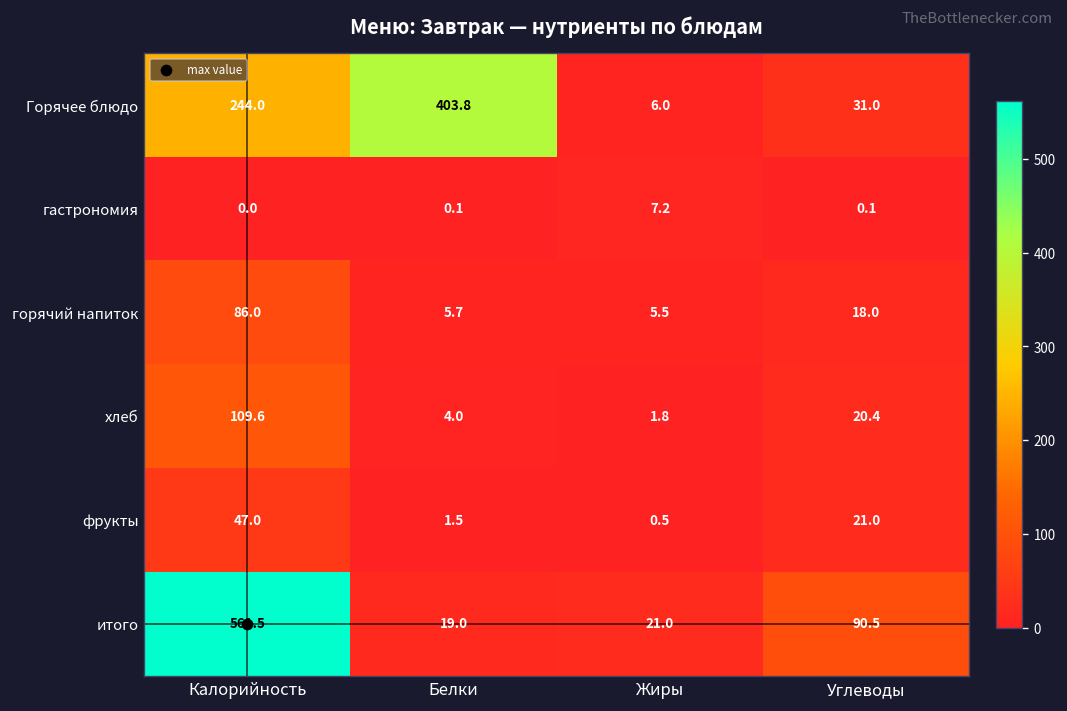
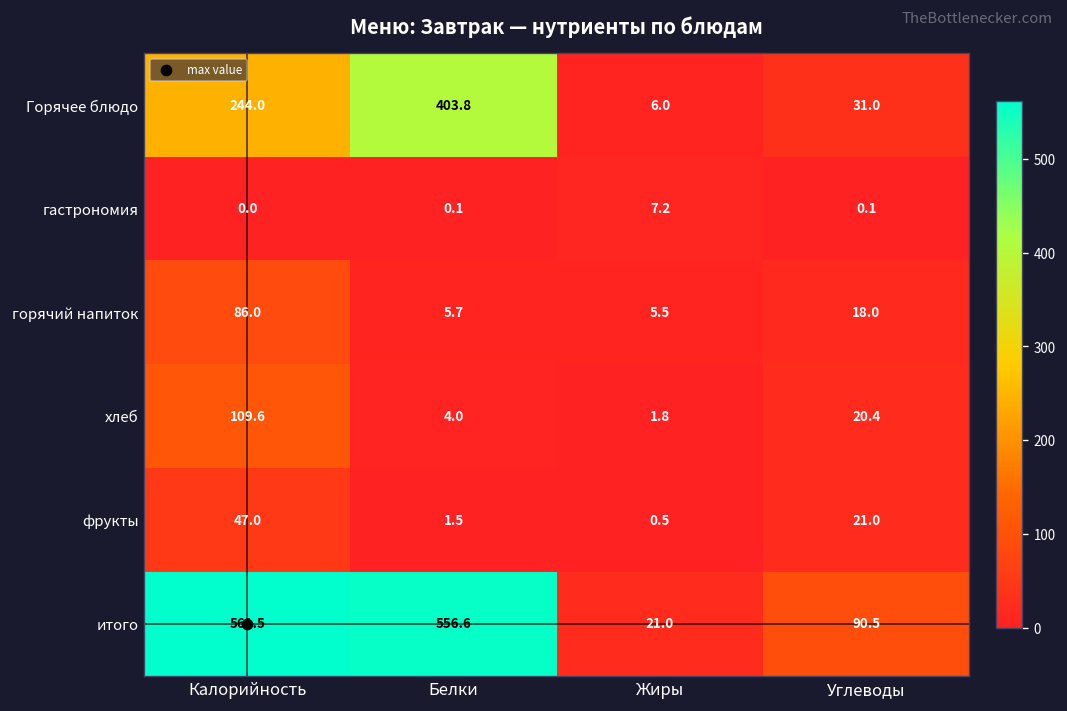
  {
    "Горячее блюдо": {
      "Калорийность": 244.0,
      "Белки": 403.8,
      "Жиры": 6.0,
      "Углеводы": 31.0
    },
    "гастрономия": {
      "Калорийность": 0.0,
      "Белки": 0.1,
      "Жиры": 7.2,
      "Углеводы": 0.1
    },
    "горячий напиток": {
      "Калорийность": 86.0,
      "Белки": 5.7,
      "Жиры": 5.5,
      "Углеводы": 18.0
    },
    "хлеб": {
      "Калорийность": 109.6,
      "Белки": 4.0,
      "Жиры": 1.8,
      "Углеводы": 20.4
    },
    "фрукты": {
      "Калорийность": 47.0,
      "Белки": 1.5,
      "Жиры": 0.5,
      "Углеводы": 21.0
    },
    "итого": {
-     "Белки": 19.0,
+     "Белки": 556.6,
      "Жиры": 21.0,
      "Углеводы": 90.5
    }
  }
